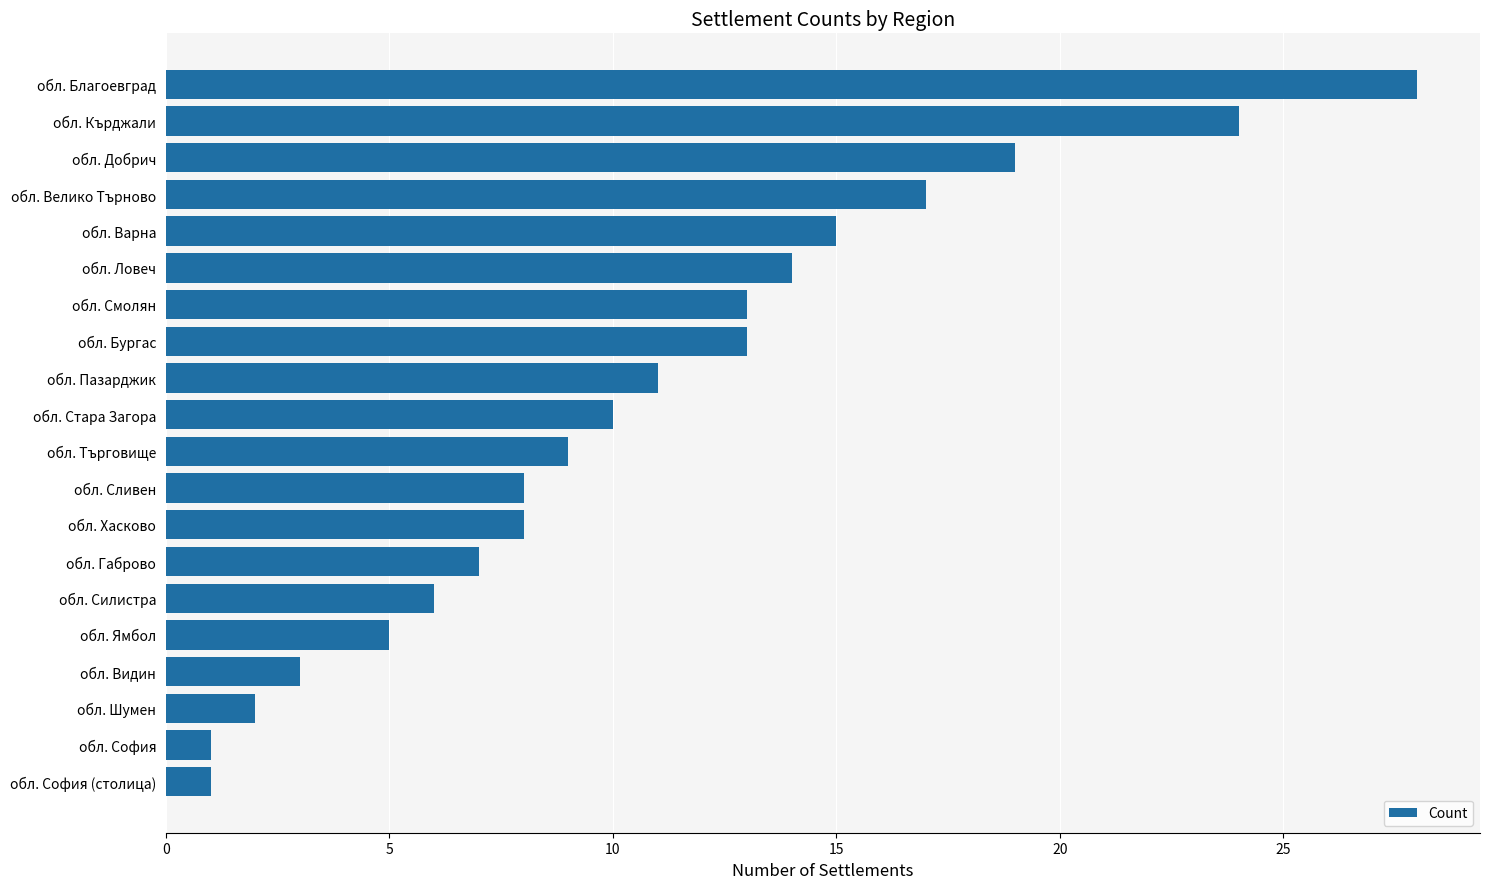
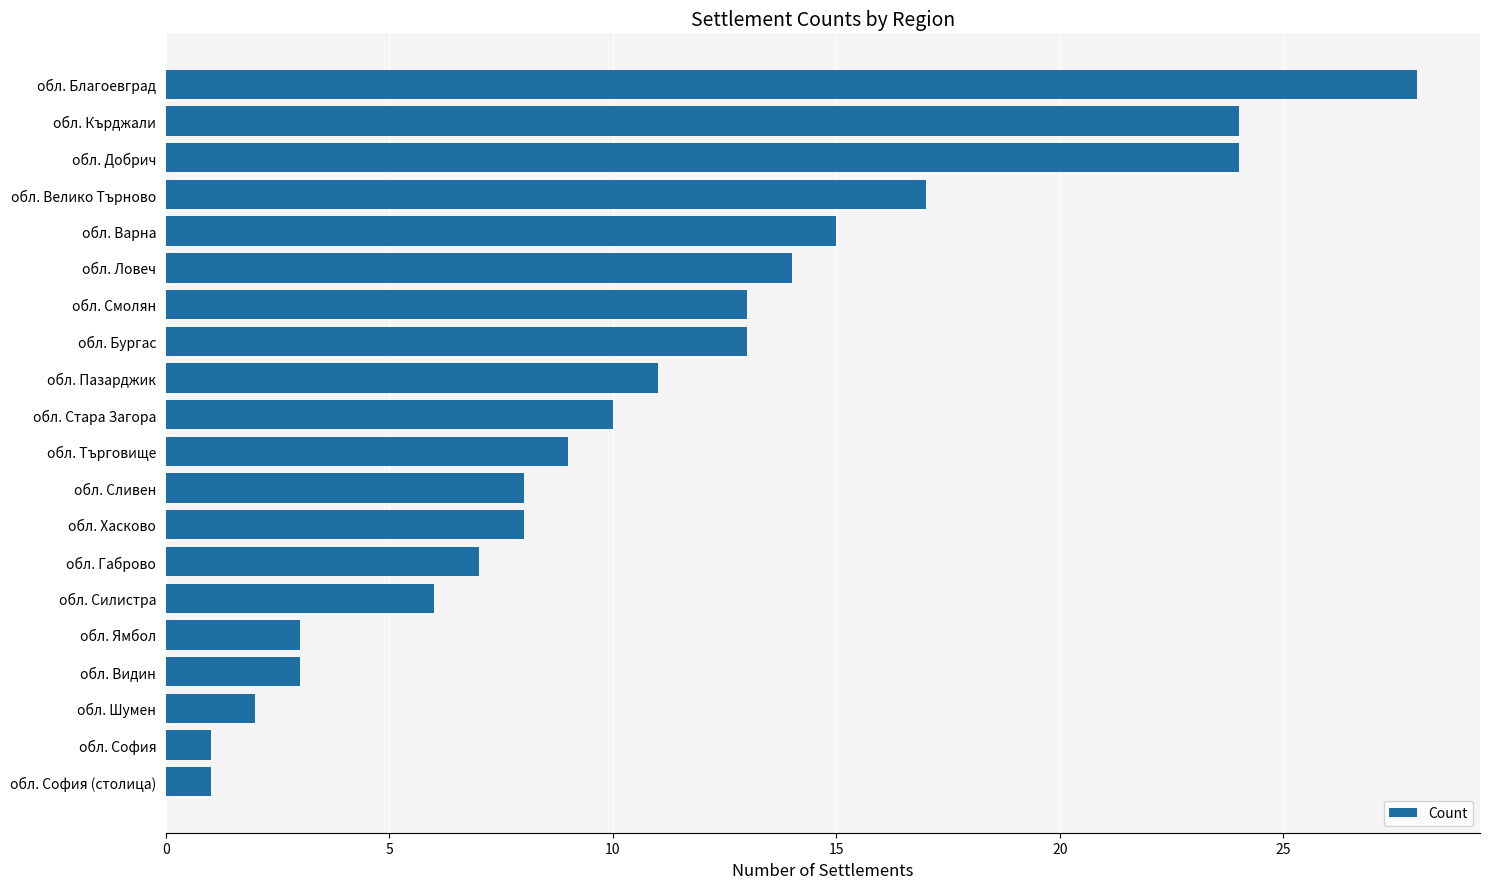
  {
    "обл. Благоевград": 28,
    "обл. Кърджали": 24,
-   "обл. Добрич": 19,
+   "обл. Добрич": 24,
    "обл. Велико Търново": 17,
    "обл. Варна": 15,
    "обл. Ловеч": 14,
    "обл. Смолян": 13,
    "обл. Бургас": 13,
    "обл. Пазарджик": 11,
    "обл. Стара Загора": 10,
    "обл. Търговище": 9,
    "обл. Сливен": 8,
    "обл. Хасково": 8,
    "обл. Габрово": 7,
    "обл. Силистра": 6,
-   "обл. Ямбол": 5,
+   "обл. Ямбол": 3,
    "обл. Видин": 3,
    "обл. Шумен": 2,
    "обл. София": 1,
    "обл. София (столица)": 1
  }
